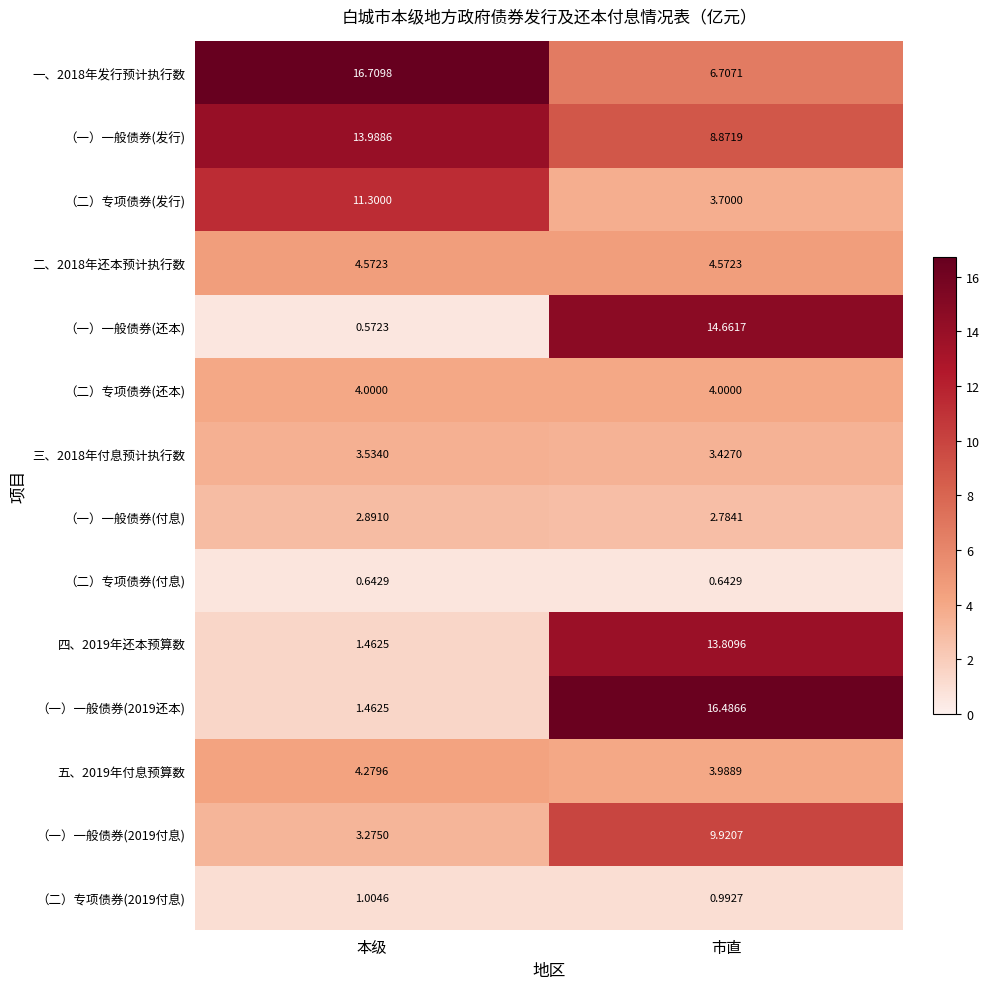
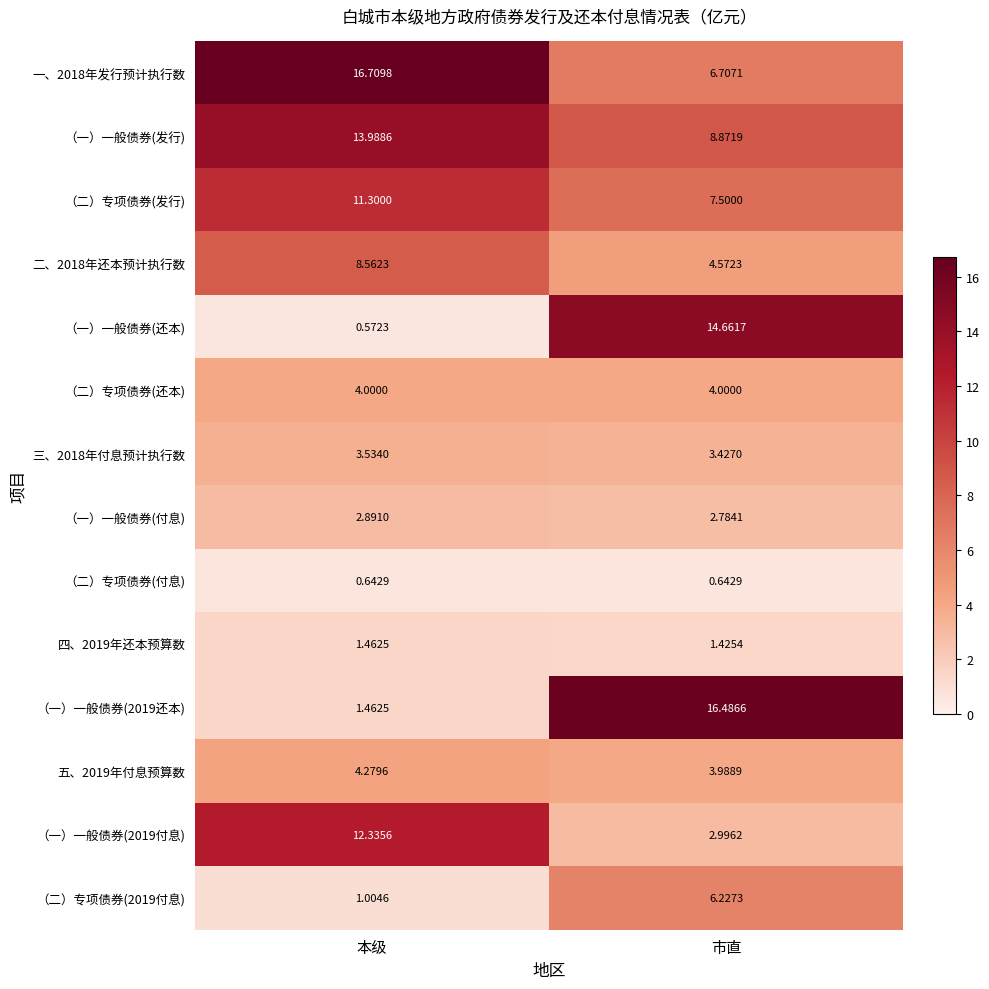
  {
    "一、2018年发行预计执行数": {
      "本级": 16.7098,
      "市直": 6.7071
    },
    "（一）一般债券(发行)": {
      "本级": 13.9886,
      "市直": 8.8719
    },
    "（二）专项债券(发行)": {
      "本级": 11.3000,
-     "市直": 3.7000
+     "市直": 7.5000
    },
    "二、2018年还本预计执行数": {
-     "本级": 4.5723,
+     "本级": 8.5623,
      "市直": 4.5723
    },
    "（一）一般债券(还本)": {
      "本级": 0.5723,
      "市直": 14.6617
    },
    "（二）专项债券(还本)": {
      "本级": 4.0000,
      "市直": 4.0000
    },
    "三、2018年付息预计执行数": {
      "本级": 3.5340,
      "市直": 3.4270
    },
    "（一）一般债券(付息)": {
      "本级": 2.8910,
      "市直": 2.7841
    },
    "（二）专项债券(付息)": {
      "本级": 0.6429,
      "市直": 0.6429
    },
    "四、2019年还本预算数": {
      "本级": 1.4625,
-     "市直": 13.8096
+     "市直": 1.4254
    },
    "（一）一般债券(2019还本)": {
      "本级": 1.4625,
      "市直": 16.4866
    },
    "五、2019年付息预算数": {
      "本级": 4.2796,
      "市直": 3.9889
    },
    "（一）一般债券(2019付息)": {
-     "本级": 3.2750,
-     "市直": 9.9207
+     "本级": 12.3356,
+     "市直": 2.9962
    },
    "（二）专项债券(2019付息)": {
      "本级": 1.0046,
-     "市直": 0.9927
+     "市直": 6.2273
    }
  }
